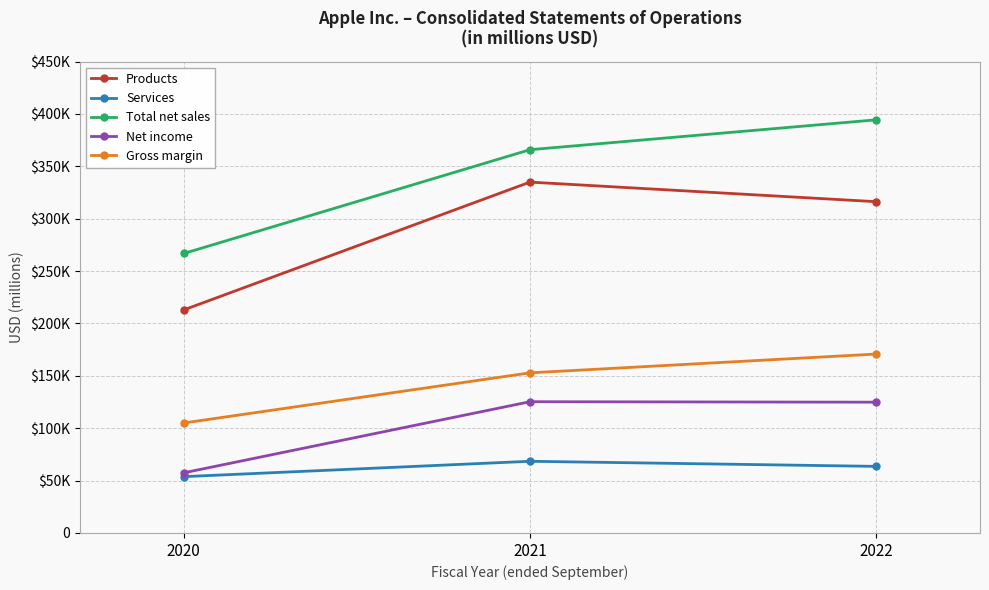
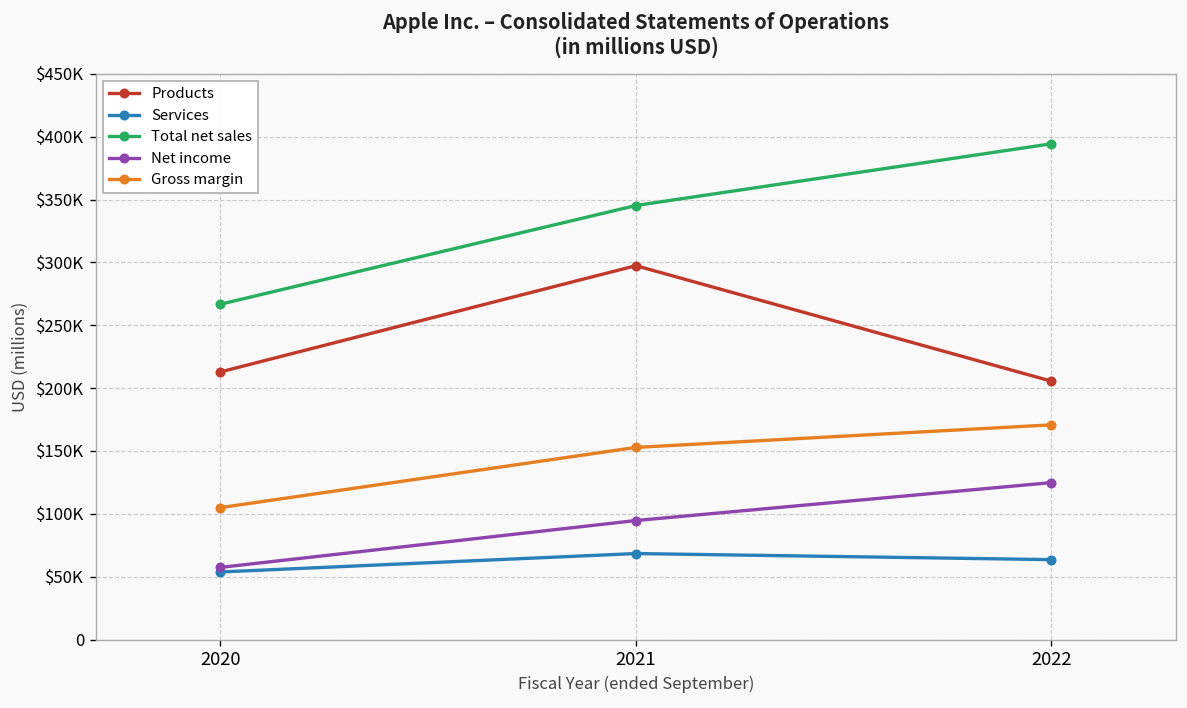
  {
    "Products": {
      "2020": "$213000",
-     "2021": "$335000",
-     "2022": "$316000"
+     "2021": "$297000",
+     "2022": "$206000"
    },
    "Services": {
      "2020": "$54000",
      "2021": "$68000",
      "2022": "$64000"
    },
    "Total net sales": {
      "2020": "$267000",
-     "2021": "$366000",
+     "2021": "$345000",
      "2022": "$394000"
    },
    "Net income": {
      "2020": "$57000",
-     "2021": "$125000",
+     "2021": "$95000",
      "2022": "$125000"
    },
    "Gross margin": {
      "2020": "$105000",
      "2021": "$153000",
      "2022": "$171000"
    }
  }
